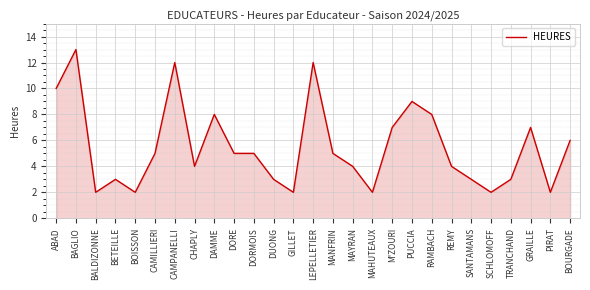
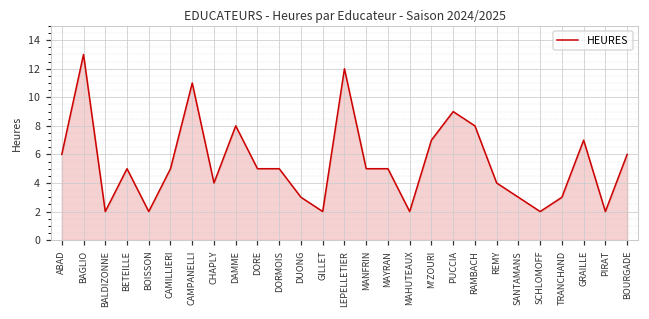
  {
-   "ABAD": 10,
+   "ABAD": 6,
    "BAGLIO": 13,
    "BALDIZONNE": 2,
-   "BETEILLE": 3,
+   "BETEILLE": 5,
    "BOISSON": 2,
    "CAMILLIERI": 5,
-   "CAMPANELLI": 12,
+   "CAMPANELLI": 11,
    "CHAPLY": 4,
    "DAMME": 8,
    "DORE": 5,
    "DORMOIS": 5,
    "DUONG": 3,
    "GILLET": 2,
    "LEPELLETIER": 12,
    "MANFRIN": 5,
-   "MAYRAN": 4,
+   "MAYRAN": 5,
    "MAHUTEAUX": 2,
    "M'ZOURI": 7,
    "PUCCIA": 9,
    "RAMBACH": 8,
    "REMY": 4,
    "SANTAMANS": 3,
    "SCHLOMOFF": 2,
    "TRANCHAND": 3,
    "GRAILLE": 7,
    "PIRAT": 2,
    "BOURGADE": 6
  }
